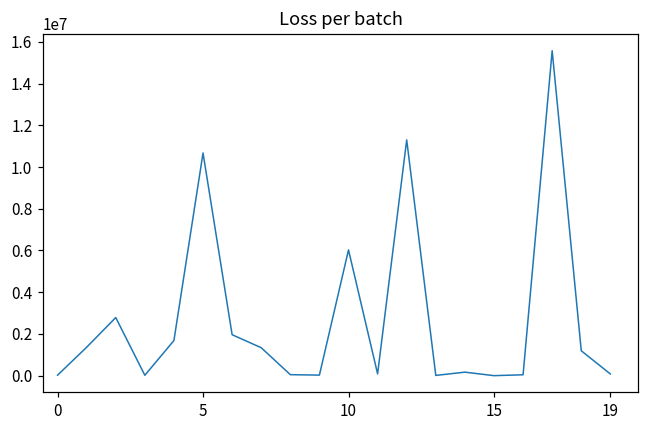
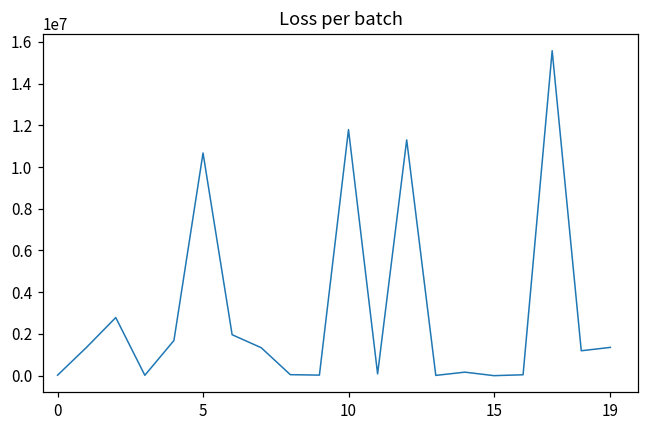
  {
    "0": 0,
    "5": 10700000,
-   "10": 6000000,
+   "10": 11800000,
    "15": 0,
-   "19": 100000
+   "19": 1400000
  }
